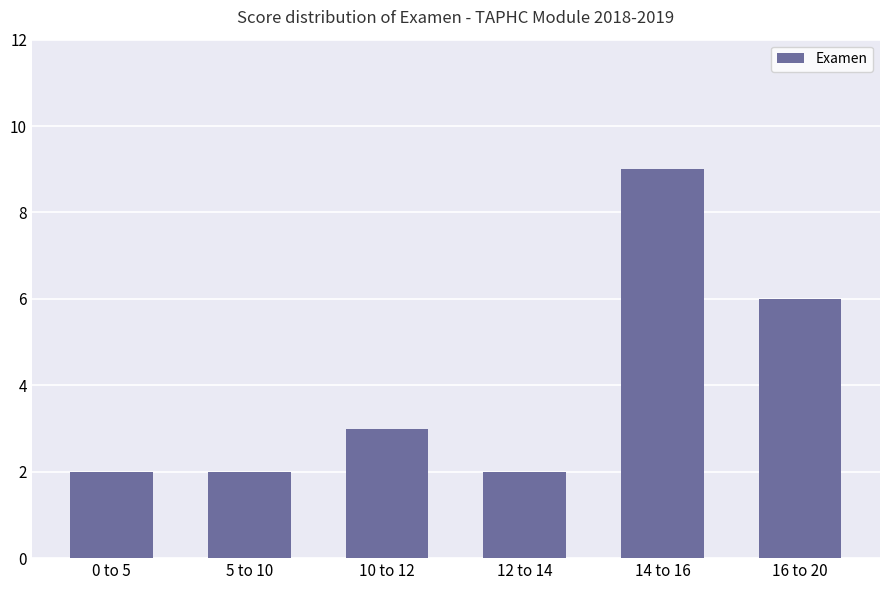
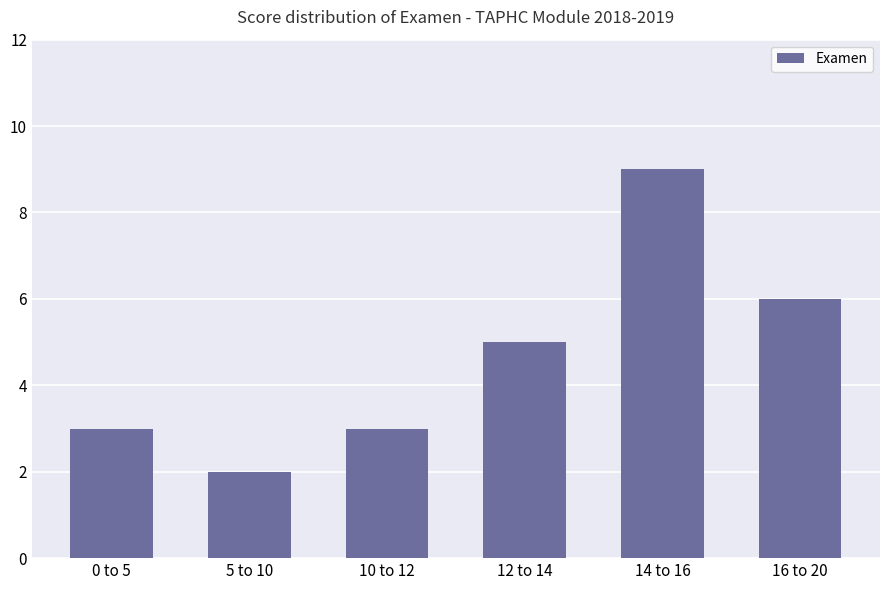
  {
-   "0 to 5": 2,
+   "0 to 5": 3,
    "5 to 10": 2,
    "10 to 12": 3,
-   "12 to 14": 2,
+   "12 to 14": 5,
    "14 to 16": 9,
    "16 to 20": 6
  }
